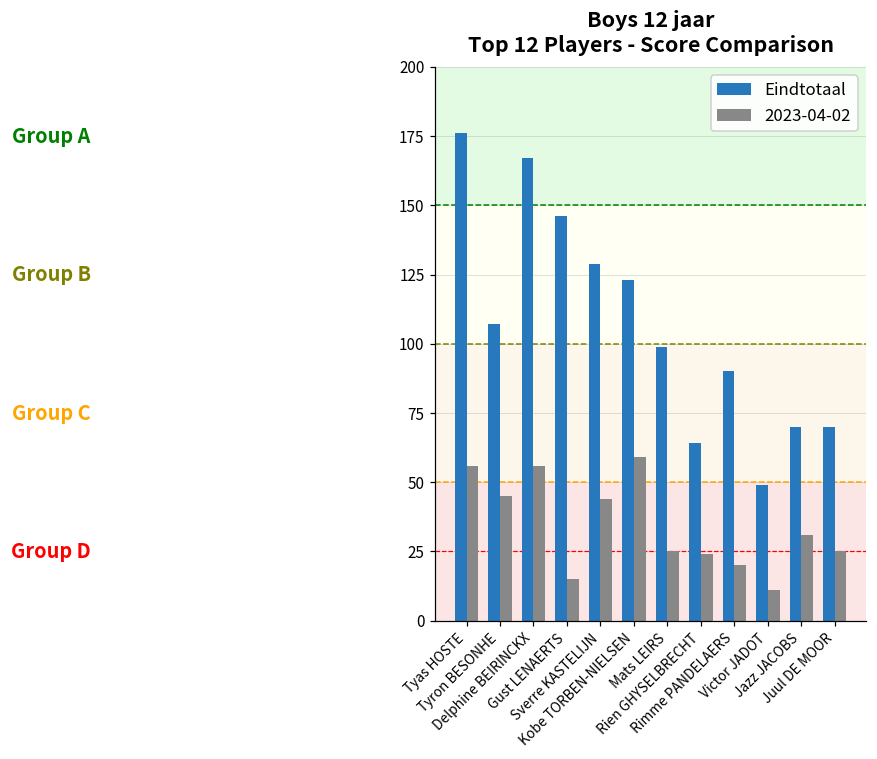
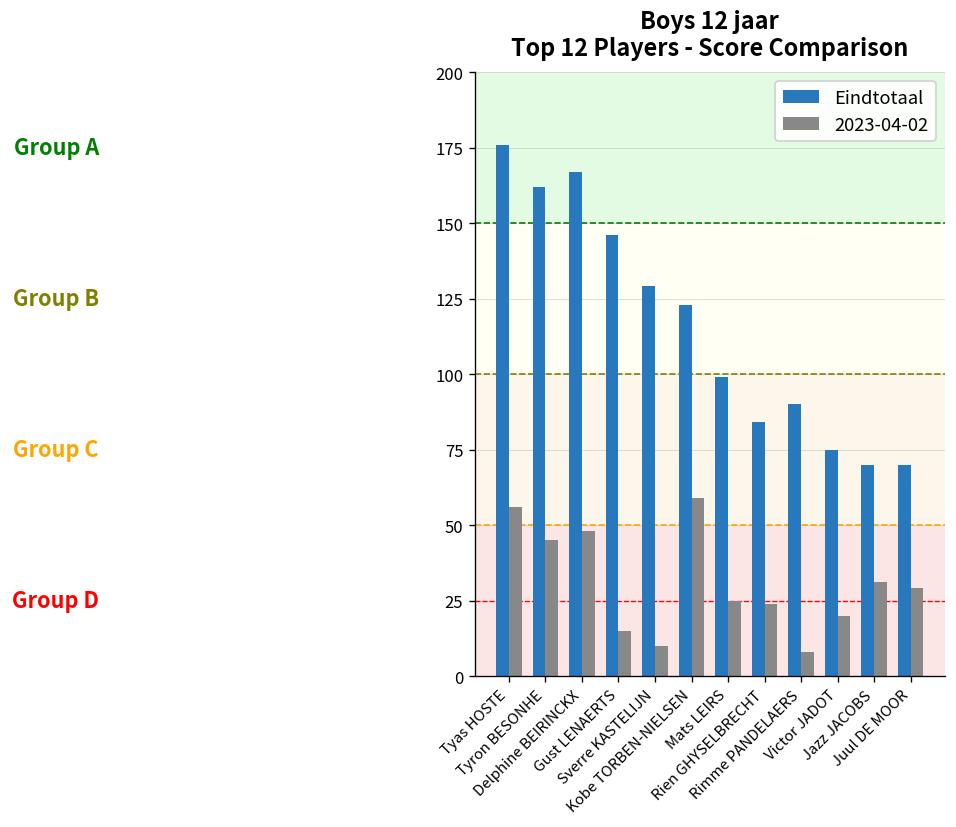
  {
    "Eindtotaal": {
      "Tyas HOSTE": 176,
-     "Tyron BESONHE": 107,
+     "Tyron BESONHE": 162,
      "Delphine BEIRINCKX": 167,
      "Gust LENAERTS": 146,
      "Sverre KASTELIJN": 129,
      "Kobe TORBEN-NIELSEN": 123,
      "Mats LEIRS": 99,
-     "Rien GHYSELBRECHT": 64,
+     "Rien GHYSELBRECHT": 84,
      "Rimme PANDELAERS": 90,
-     "Victor JADOT": 49,
+     "Victor JADOT": 75,
      "Jazz JACOBS": 70,
      "Juul DE MOOR": 70
    },
    "2023-04-02": {
      "Tyas HOSTE": 56,
      "Tyron BESONHE": 45,
-     "Delphine BEIRINCKX": 56,
+     "Delphine BEIRINCKX": 48,
      "Gust LENAERTS": 15,
-     "Sverre KASTELIJN": 44,
+     "Sverre KASTELIJN": 10,
      "Kobe TORBEN-NIELSEN": 59,
      "Mats LEIRS": 25,
      "Rien GHYSELBRECHT": 24,
-     "Rimme PANDELAERS": 20,
-     "Victor JADOT": 11,
+     "Rimme PANDELAERS": 8,
+     "Victor JADOT": 20,
      "Jazz JACOBS": 31,
-     "Juul DE MOOR": 25
+     "Juul DE MOOR": 29
    }
  }
